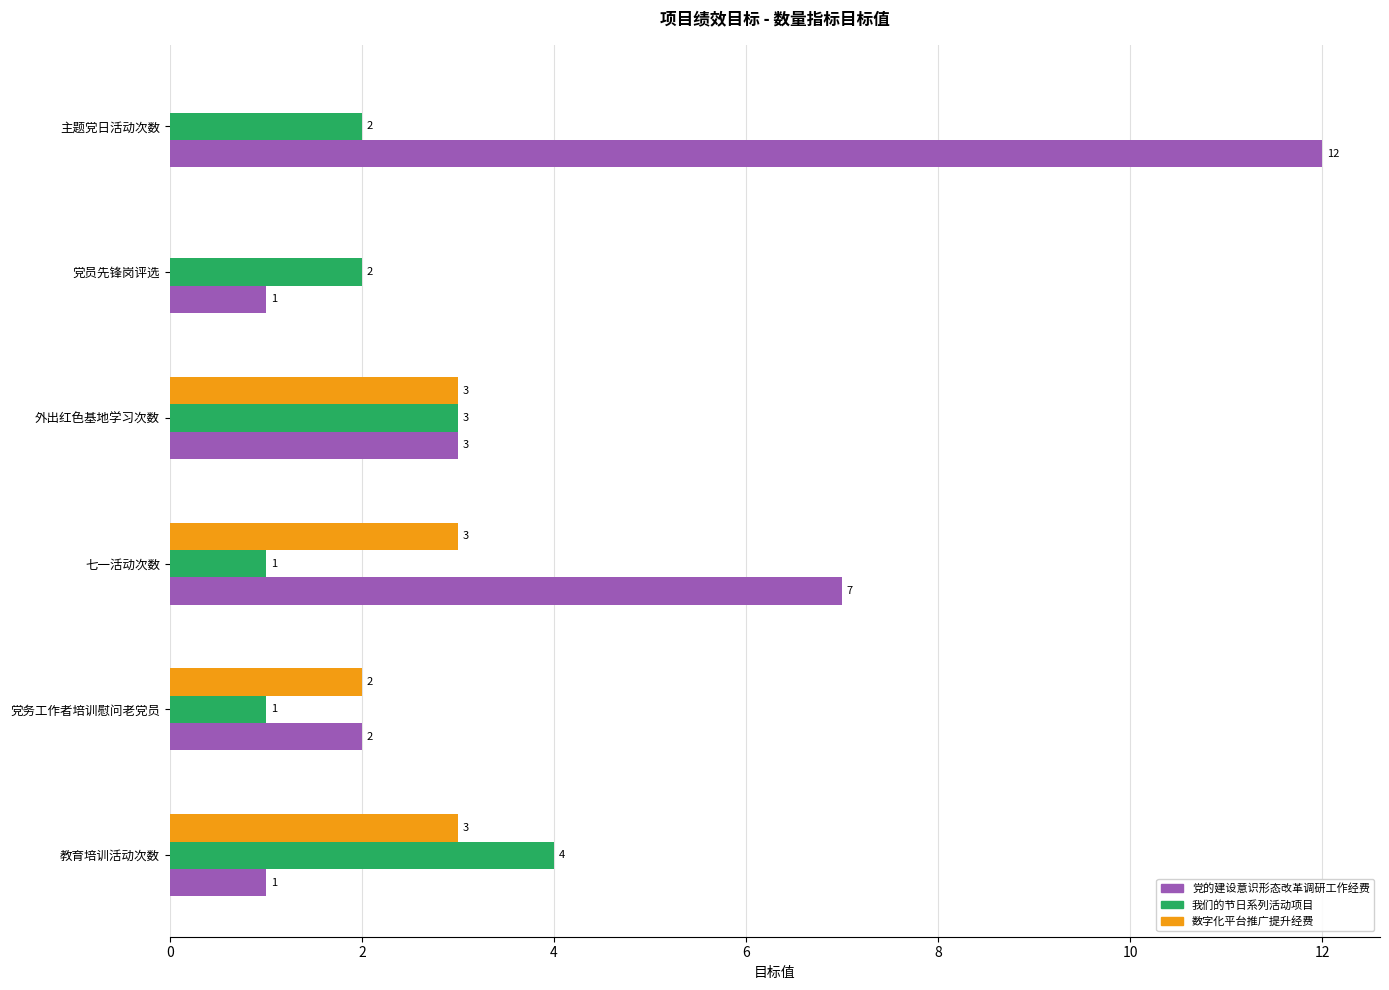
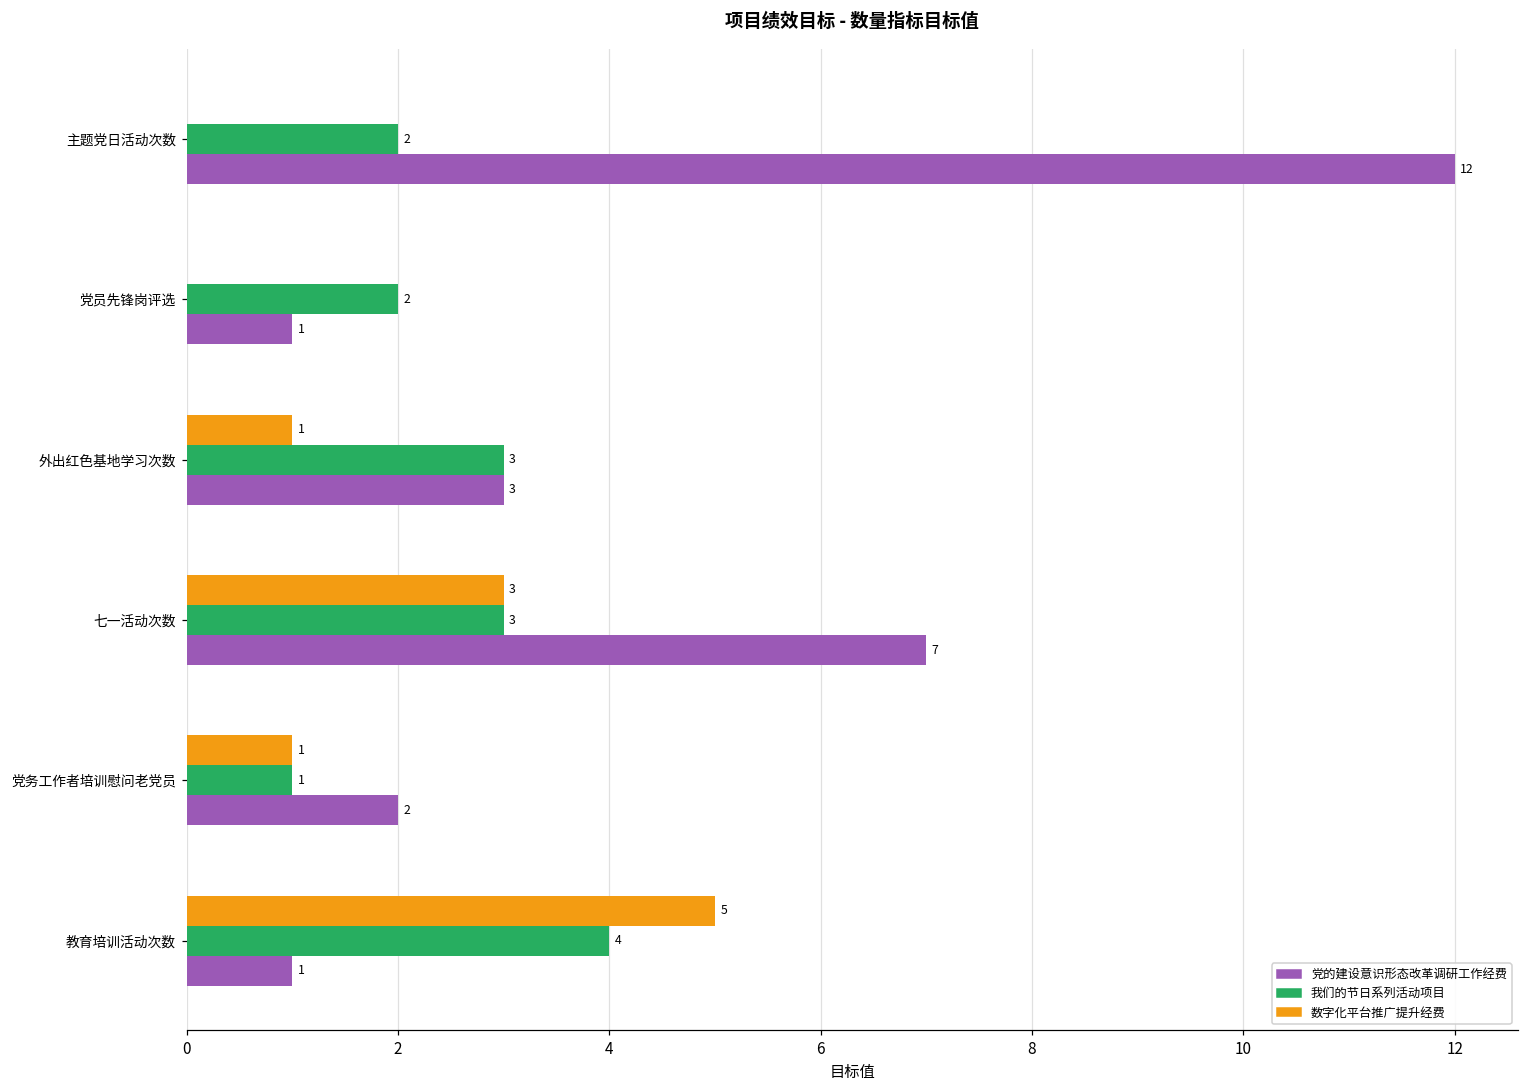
  {
    "党的建设意识形态改革调研工作经费": {
      "主题党日活动次数": 12,
      "党员先锋岗评选": 1,
      "外出红色基地学习次数": 3,
      "七一活动次数": 7,
      "党务工作者培训慰问老党员": 2,
      "教育培训活动次数": 1
    },
    "我们的节日系列活动项目": {
      "主题党日活动次数": 2,
      "党员先锋岗评选": 2,
      "外出红色基地学习次数": 3,
-     "七一活动次数": 1,
+     "七一活动次数": 3,
      "党务工作者培训慰问老党员": 1,
      "教育培训活动次数": 4
    },
    "数字化平台推广提升经费": {
-     "外出红色基地学习次数": 3,
+     "外出红色基地学习次数": 1,
      "七一活动次数": 3,
-     "党务工作者培训慰问老党员": 2,
-     "教育培训活动次数": 3
+     "党务工作者培训慰问老党员": 1,
+     "教育培训活动次数": 5
    }
  }
